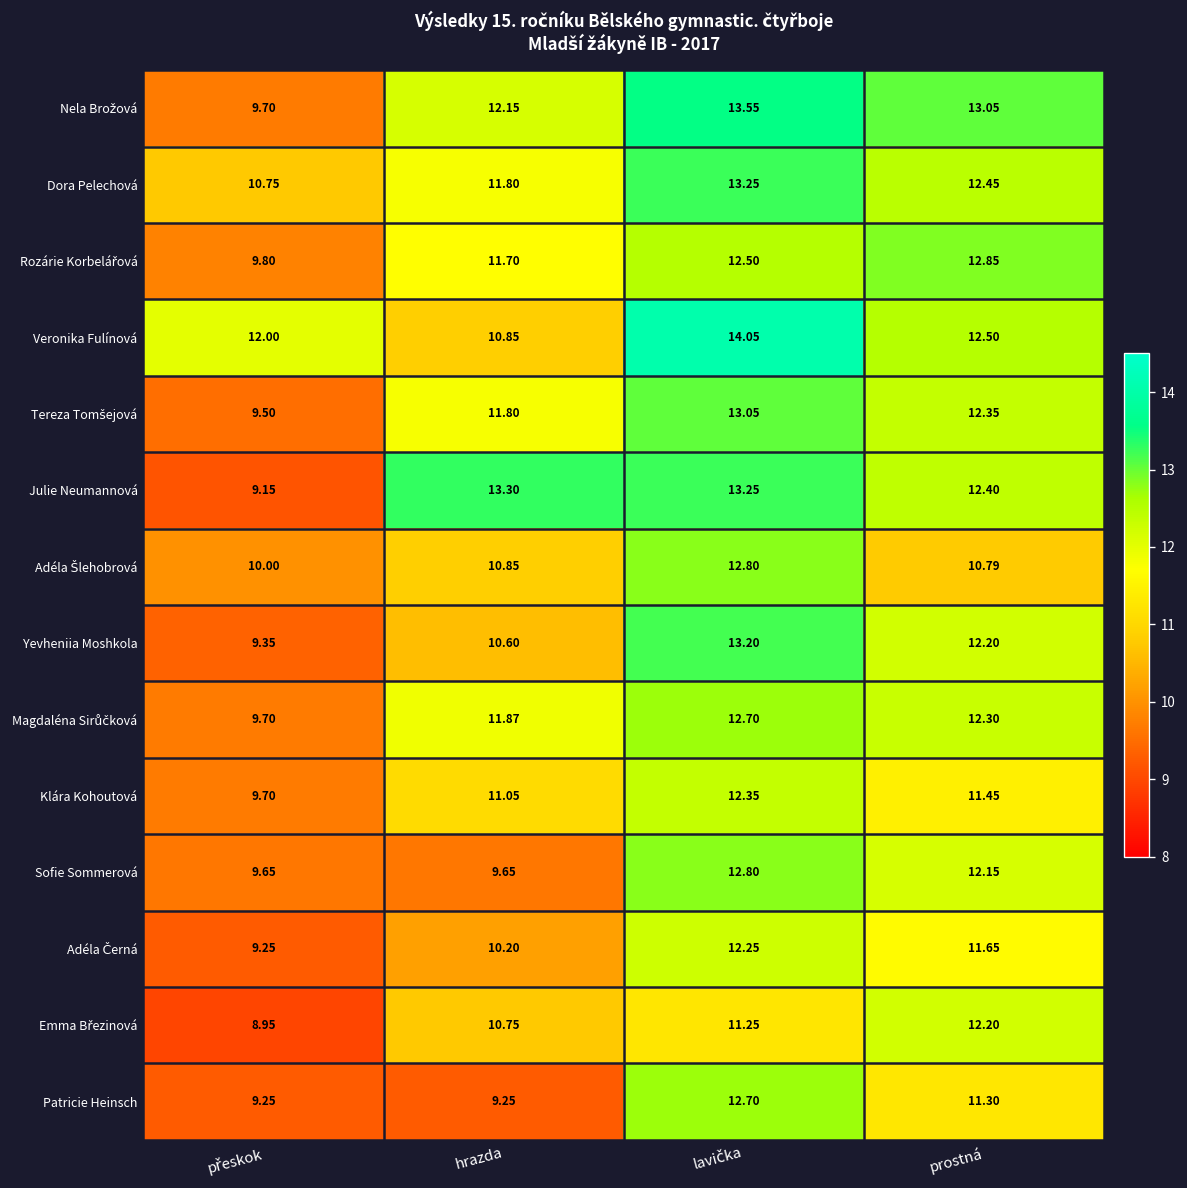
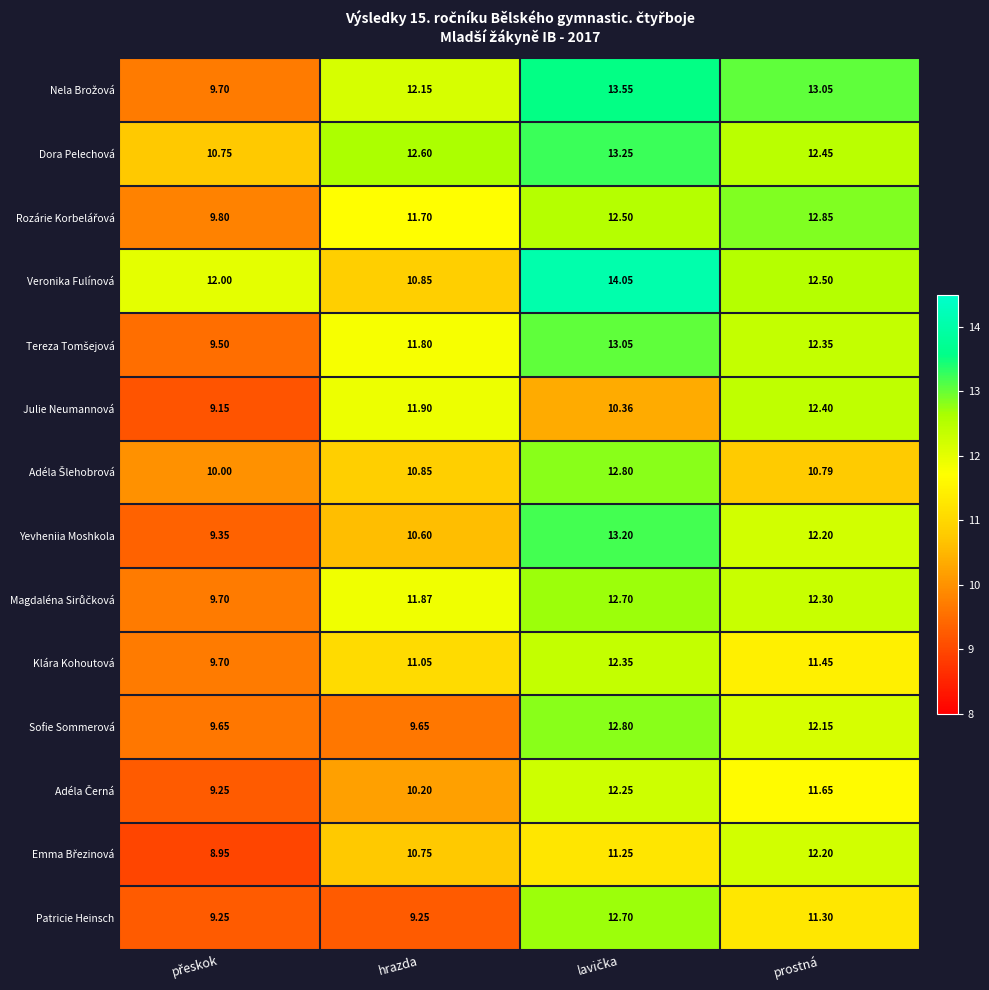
  {
    "Nela Brožová": {
      "přeskok": 9.70,
      "hrazda": 12.15,
      "lavička": 13.55,
      "prostná": 13.05
    },
    "Dora Pelechová": {
      "přeskok": 10.75,
-     "hrazda": 11.80,
+     "hrazda": 12.60,
      "lavička": 13.25,
      "prostná": 12.45
    },
    "Rozárie Korbelářová": {
      "přeskok": 9.80,
      "hrazda": 11.70,
      "lavička": 12.50,
      "prostná": 12.85
    },
    "Veronika Fulínová": {
      "přeskok": 12.00,
      "hrazda": 10.85,
      "lavička": 14.05,
      "prostná": 12.50
    },
    "Tereza Tomšejová": {
      "přeskok": 9.50,
      "hrazda": 11.80,
      "lavička": 13.05,
      "prostná": 12.35
    },
    "Julie Neumannová": {
      "přeskok": 9.15,
-     "hrazda": 13.30,
-     "lavička": 13.25,
+     "hrazda": 11.90,
+     "lavička": 10.36,
      "prostná": 12.40
    },
    "Adéla Šlehobrová": {
      "přeskok": 10.00,
      "hrazda": 10.85,
      "lavička": 12.80,
      "prostná": 10.79
    },
    "Yevheniia Moshkola": {
      "přeskok": 9.35,
      "hrazda": 10.60,
      "lavička": 13.20,
      "prostná": 12.20
    },
    "Magdaléna Sirůčková": {
      "přeskok": 9.70,
      "hrazda": 11.87,
      "lavička": 12.70,
      "prostná": 12.30
    },
    "Klára Kohoutová": {
      "přeskok": 9.70,
      "hrazda": 11.05,
      "lavička": 12.35,
      "prostná": 11.45
    },
    "Sofie Sommerová": {
      "přeskok": 9.65,
      "hrazda": 9.65,
      "lavička": 12.80,
      "prostná": 12.15
    },
    "Adéla Černá": {
      "přeskok": 9.25,
      "hrazda": 10.20,
      "lavička": 12.25,
      "prostná": 11.65
    },
    "Emma Březinová": {
      "přeskok": 8.95,
      "hrazda": 10.75,
      "lavička": 11.25,
      "prostná": 12.20
    },
    "Patricie Heinsch": {
      "přeskok": 9.25,
      "hrazda": 9.25,
      "lavička": 12.70,
      "prostná": 11.30
    }
  }
